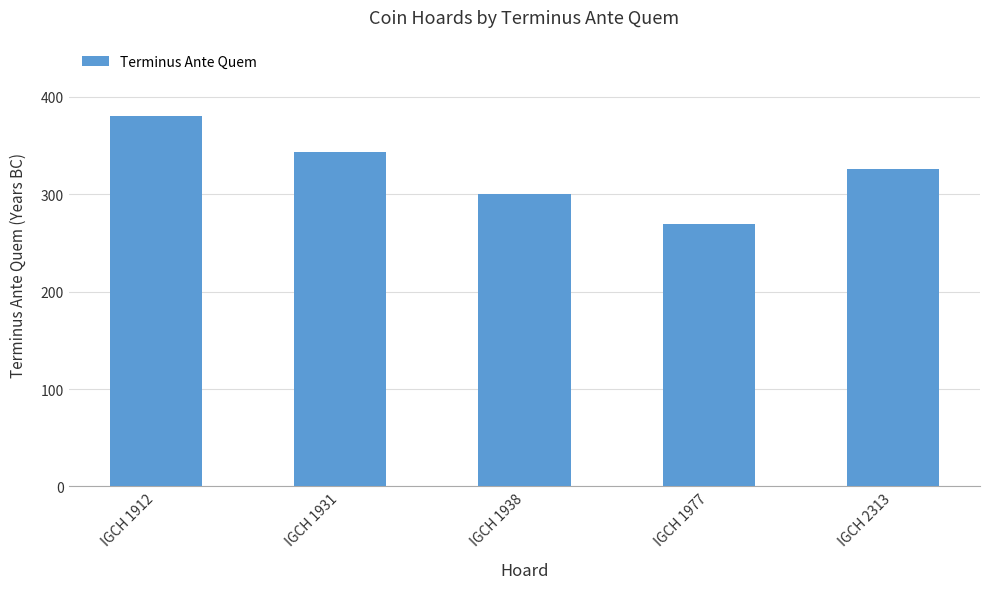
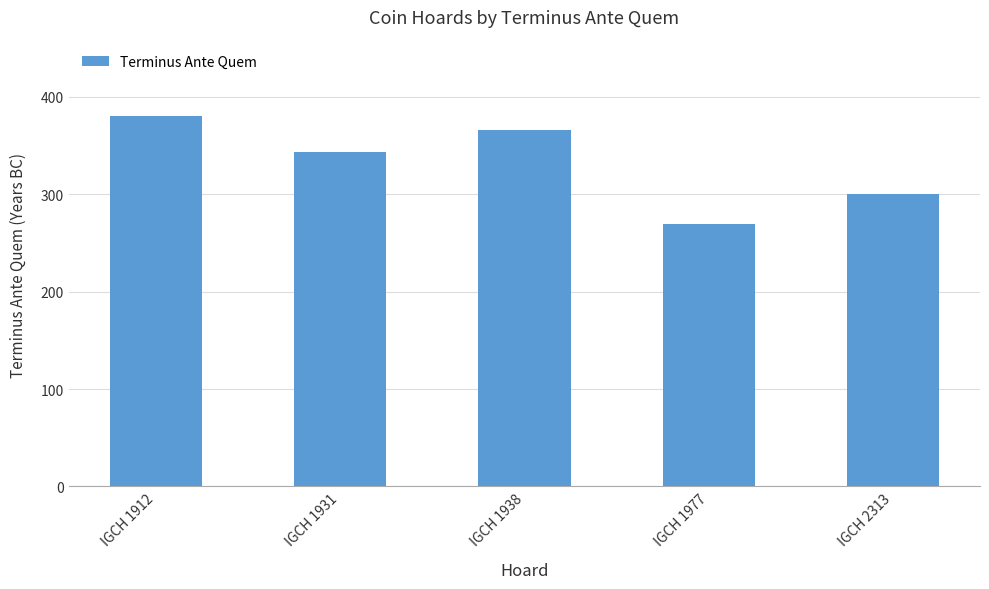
  {
    "IGCH 1912": 380,
    "IGCH 1931": 340,
-   "IGCH 1938": 300,
+   "IGCH 1938": 370,
    "IGCH 1977": 270,
-   "IGCH 2313": 330
+   "IGCH 2313": 300
  }
